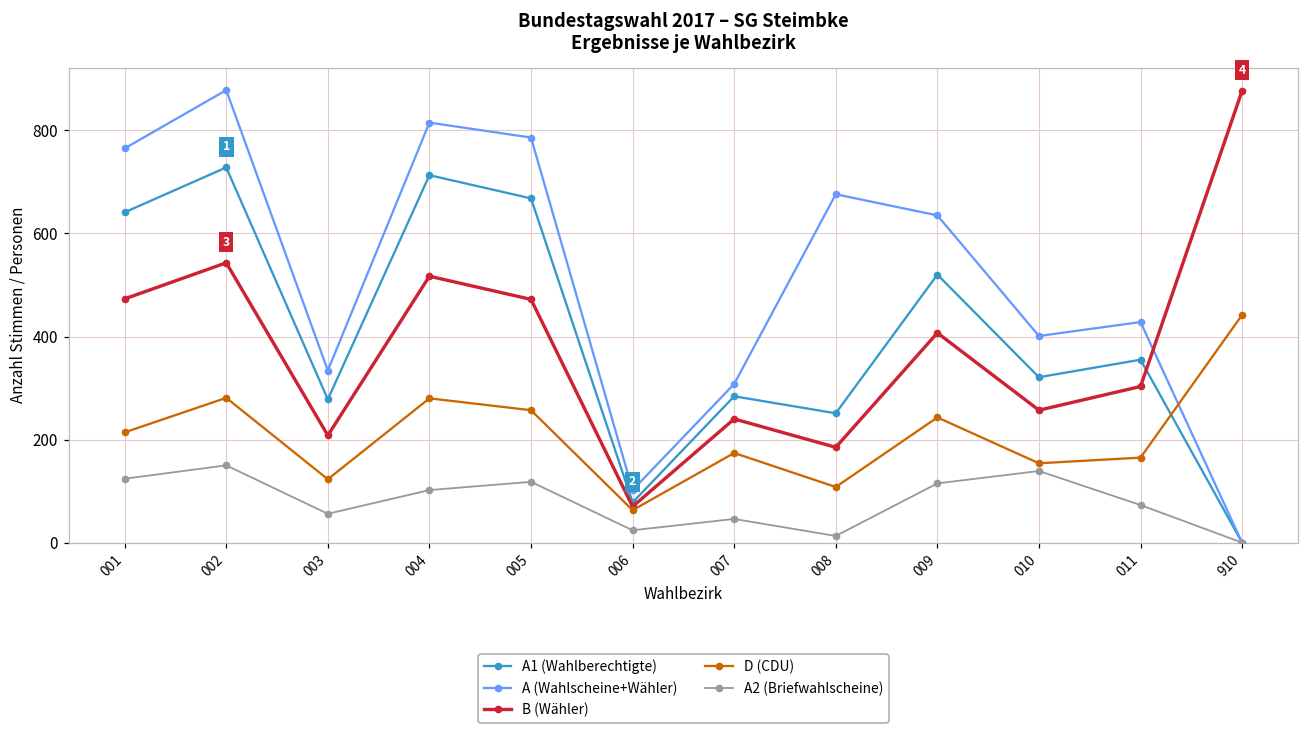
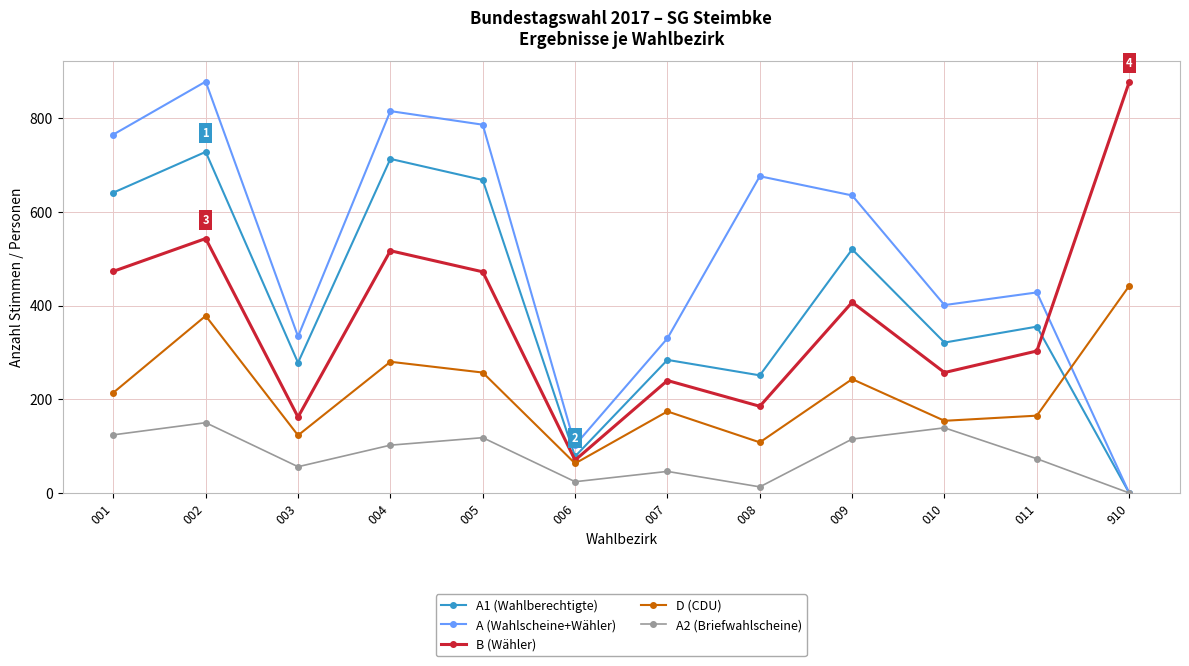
  {
    "A1 (Wahlberechtigte)": {
      "001": 640,
      "003": 280,
      "004": 710,
      "005": 670,
      "006": 80,
      "007": 280,
      "008": 250,
      "009": 520,
      "010": 320,
      "011": 360
    },
    "A (Wahlscheine+Wähler)": {
      "001": 770,
      "002": 880,
      "003": 330,
      "004": 820,
      "005": 790,
-     "007": 310,
+     "007": 330,
      "008": 680,
      "009": 640,
      "010": 400,
      "011": 430
    },
    "B (Wähler)": {
      "001": 470,
-     "003": 210,
+     "003": 160,
      "004": 520,
      "005": 470,
      "006": 70,
      "007": 240,
      "008": 190,
      "009": 410,
      "010": 260,
      "011": 300
    },
    "D (CDU)": {
      "001": 210,
-     "002": 280,
+     "002": 380,
      "003": 120,
      "004": 280,
      "005": 260,
      "006": 60,
      "007": 170,
      "008": 110,
      "009": 240,
      "010": 150,
      "011": 170,
      "910": 440
    },
    "A2 (Briefwahlscheine)": {
      "001": 120,
      "002": 150,
      "003": 60,
      "004": 100,
      "005": 120,
      "006": 20,
      "007": 50,
      "008": 10,
      "009": 120,
      "010": 140,
      "011": 70
    }
  }
